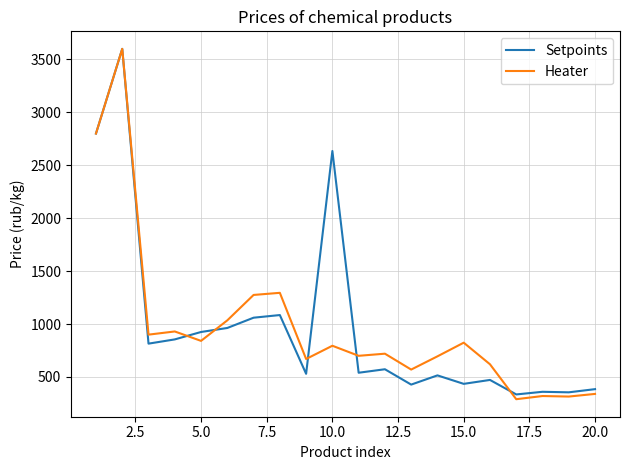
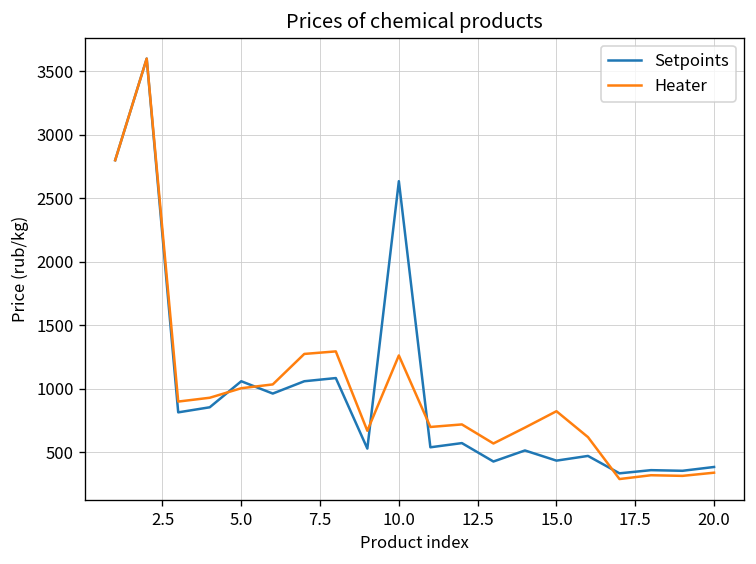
  {
    "Setpoints": {
-     "5.0": 930,
+     "5.0": 1060,
      "10.0": 2640,
      "15.0": 440,
      "20.0": 390
    },
    "Heater": {
-     "5.0": 840,
-     "10.0": 800,
+     "5.0": 1010,
+     "10.0": 1260,
      "15.0": 820,
      "20.0": 340
    }
  }
